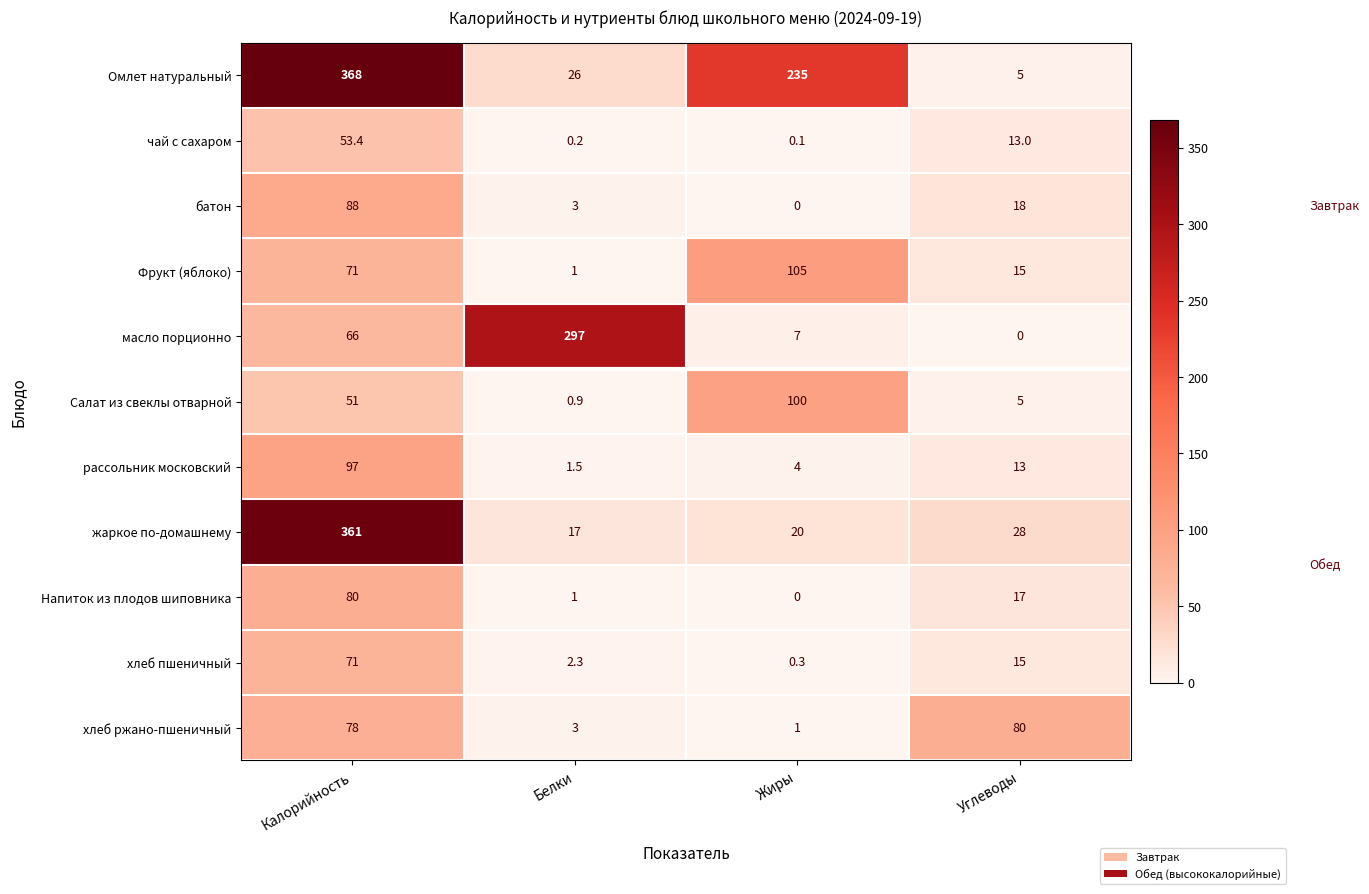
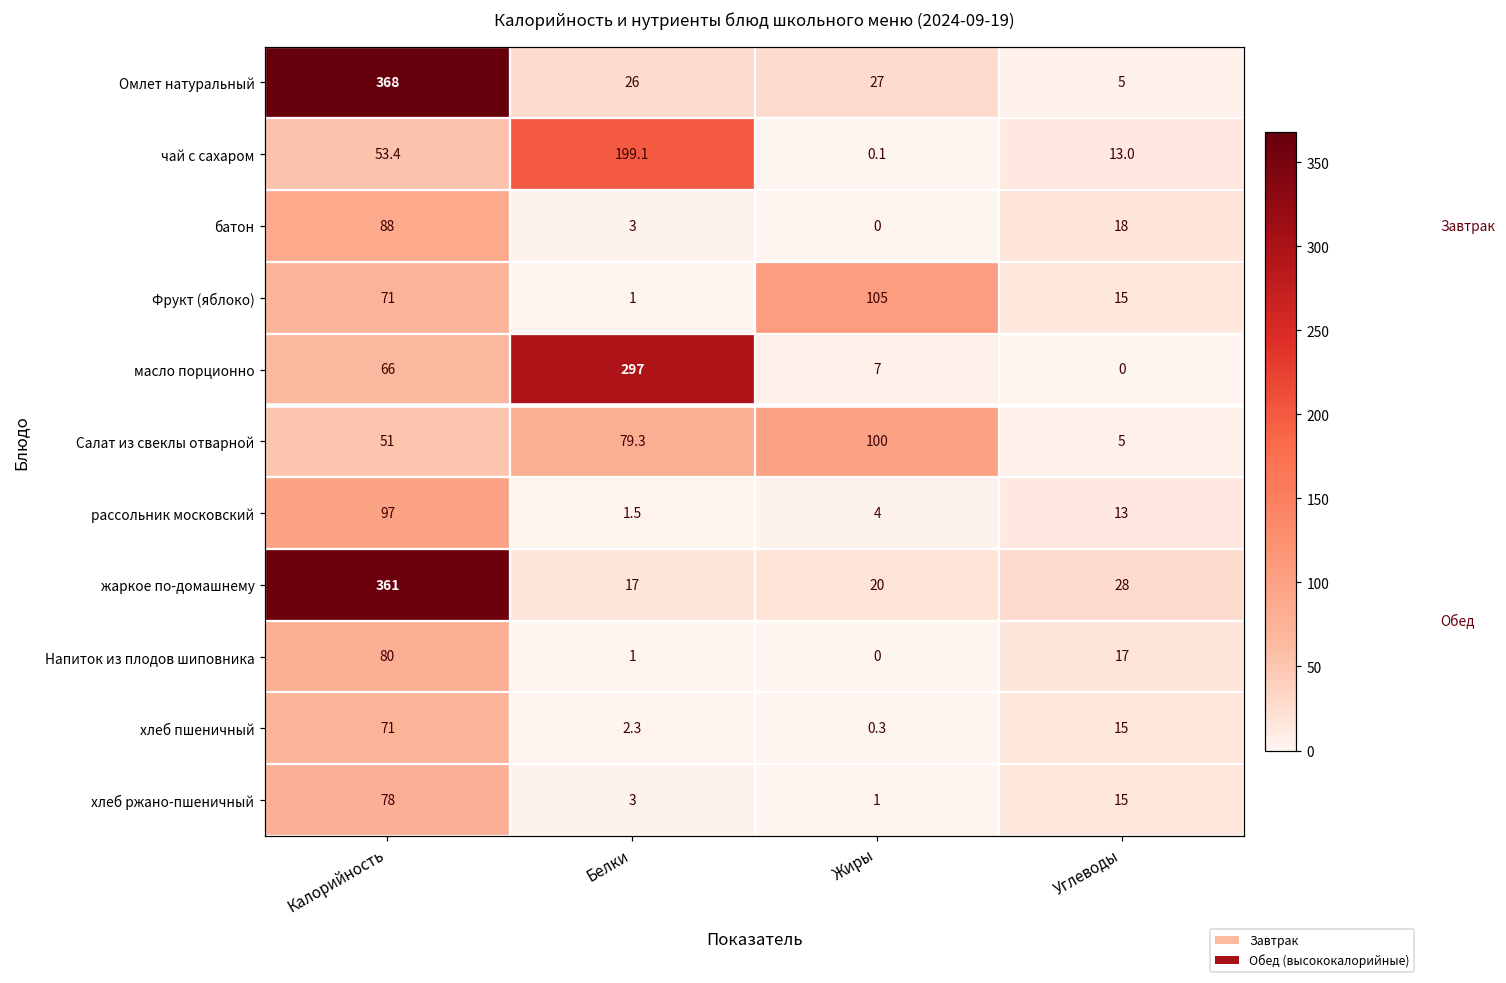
  {
    "Омлет натуральный": {
      "Калорийность": 368,
      "Белки": 26,
-     "Жиры": 235,
+     "Жиры": 27,
      "Углеводы": 5
    },
    "чай с сахаром": {
      "Калорийность": 53.4,
-     "Белки": 0.2,
+     "Белки": 199.1,
      "Жиры": 0.1,
      "Углеводы": 13.0
    },
    "батон": {
      "Калорийность": 88,
      "Белки": 3,
      "Жиры": 0,
      "Углеводы": 18
    },
    "Фрукт (яблоко)": {
      "Калорийность": 71,
      "Белки": 1,
      "Жиры": 105,
      "Углеводы": 15
    },
    "масло порционно": {
      "Калорийность": 66,
      "Белки": 297,
      "Жиры": 7,
      "Углеводы": 0
    },
    "Салат из свеклы отварной": {
      "Калорийность": 51,
-     "Белки": 0.9,
+     "Белки": 79.3,
      "Жиры": 100,
      "Углеводы": 5
    },
    "рассольник московский": {
      "Калорийность": 97,
      "Белки": 1.5,
      "Жиры": 4,
      "Углеводы": 13
    },
    "жаркое по-домашнему": {
      "Калорийность": 361,
      "Белки": 17,
      "Жиры": 20,
      "Углеводы": 28
    },
    "Напиток из плодов шиповника": {
      "Калорийность": 80,
      "Белки": 1,
      "Жиры": 0,
      "Углеводы": 17
    },
    "хлеб пшеничный": {
      "Калорийность": 71,
      "Белки": 2.3,
      "Жиры": 0.3,
      "Углеводы": 15
    },
    "хлеб ржано-пшеничный": {
      "Калорийность": 78,
      "Белки": 3,
      "Жиры": 1,
-     "Углеводы": 80
+     "Углеводы": 15
    }
  }
